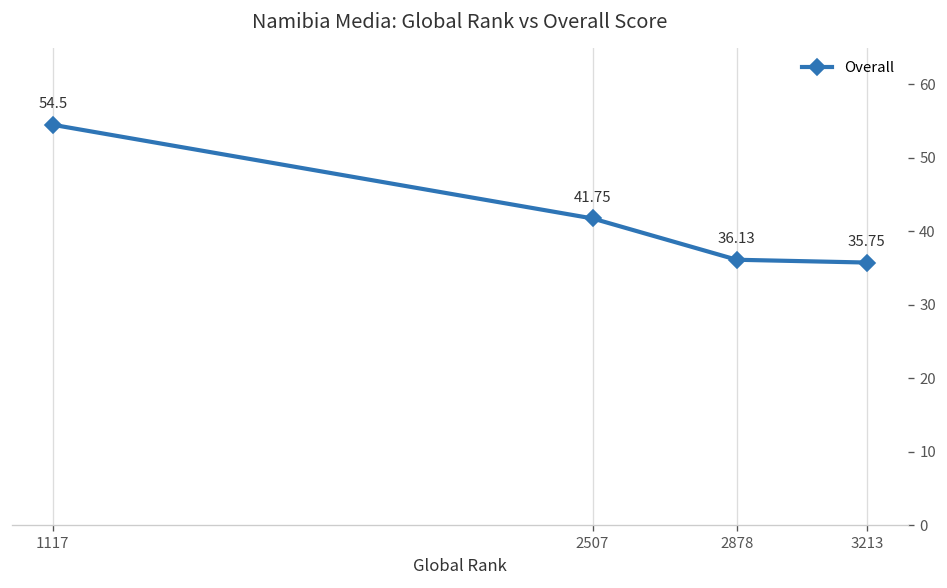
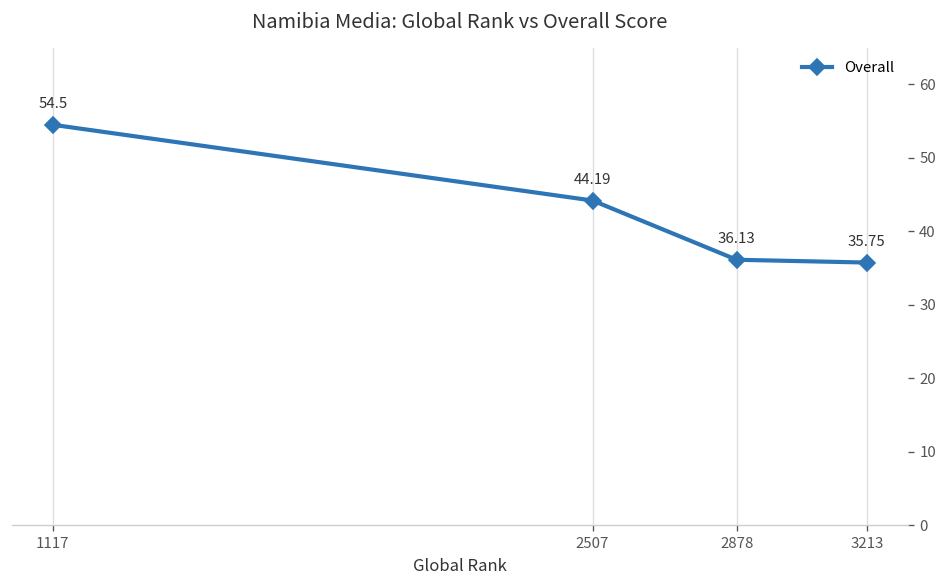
  {
    "1117": 54.5,
-   "2507": 41.75,
+   "2507": 44.19,
    "2878": 36.13,
    "3213": 35.75
  }
